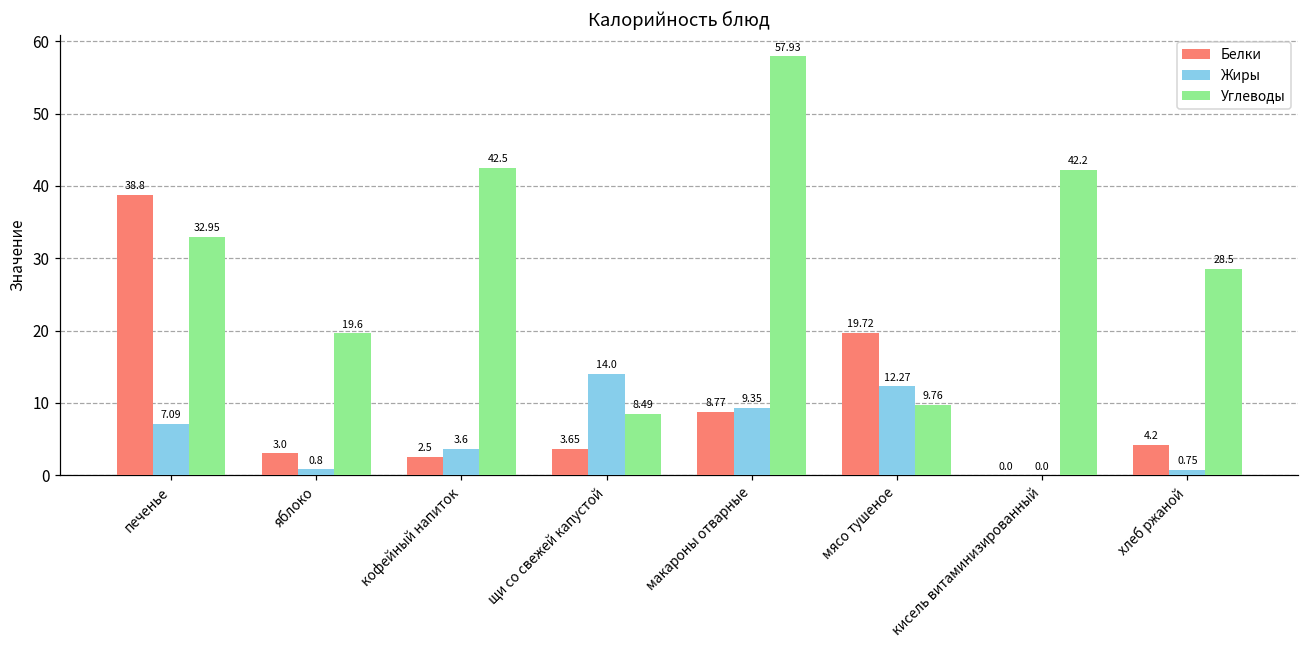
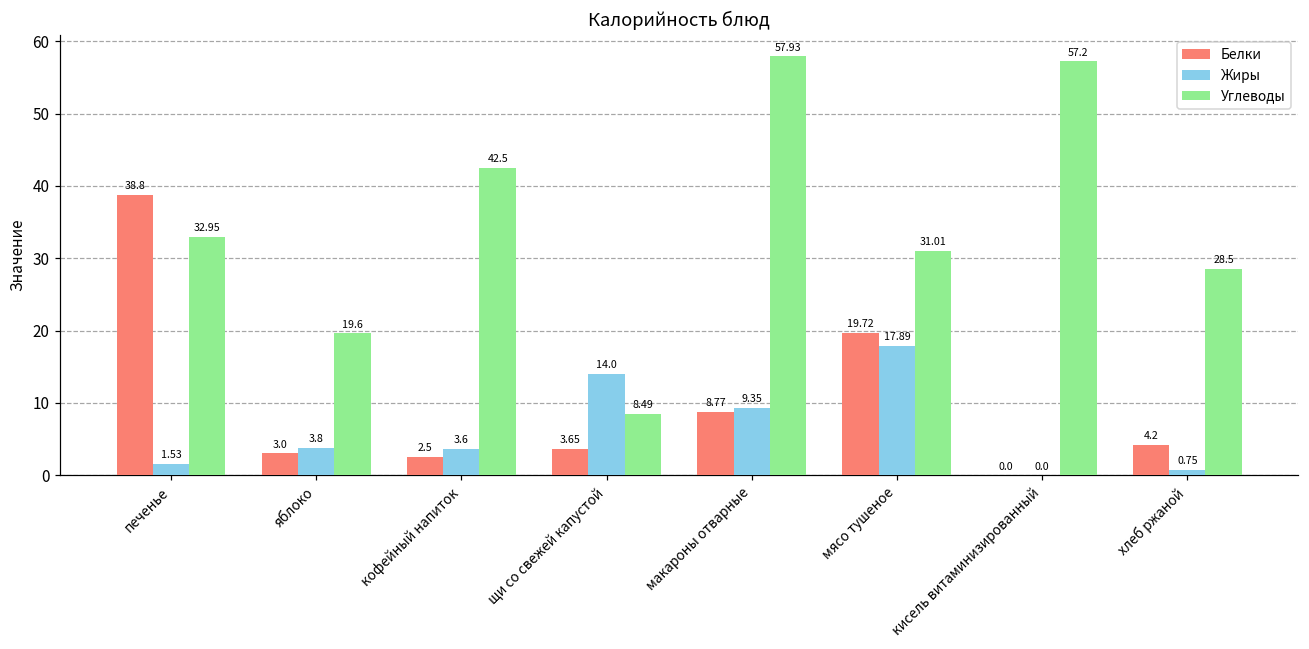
  {
    "Белки": {
      "печенье": 38.8,
      "яблоко": 3.0,
      "кофейный напиток": 2.5,
      "щи со свежей капустой": 3.65,
      "макароны отварные": 8.77,
      "мясо тушеное": 19.72,
      "кисель витаминизированный": 0.0,
      "хлеб ржаной": 4.2
    },
    "Жиры": {
-     "печенье": 7.09,
-     "яблоко": 0.8,
+     "печенье": 1.53,
+     "яблоко": 3.8,
      "кофейный напиток": 3.6,
      "щи со свежей капустой": 14.0,
      "макароны отварные": 9.35,
-     "мясо тушеное": 12.27,
+     "мясо тушеное": 17.89,
      "кисель витаминизированный": 0.0,
      "хлеб ржаной": 0.75
    },
    "Углеводы": {
      "печенье": 32.95,
      "яблоко": 19.6,
      "кофейный напиток": 42.5,
      "щи со свежей капустой": 8.49,
      "макароны отварные": 57.93,
-     "мясо тушеное": 9.76,
-     "кисель витаминизированный": 42.2,
+     "мясо тушеное": 31.01,
+     "кисель витаминизированный": 57.2,
      "хлеб ржаной": 28.5
    }
  }
